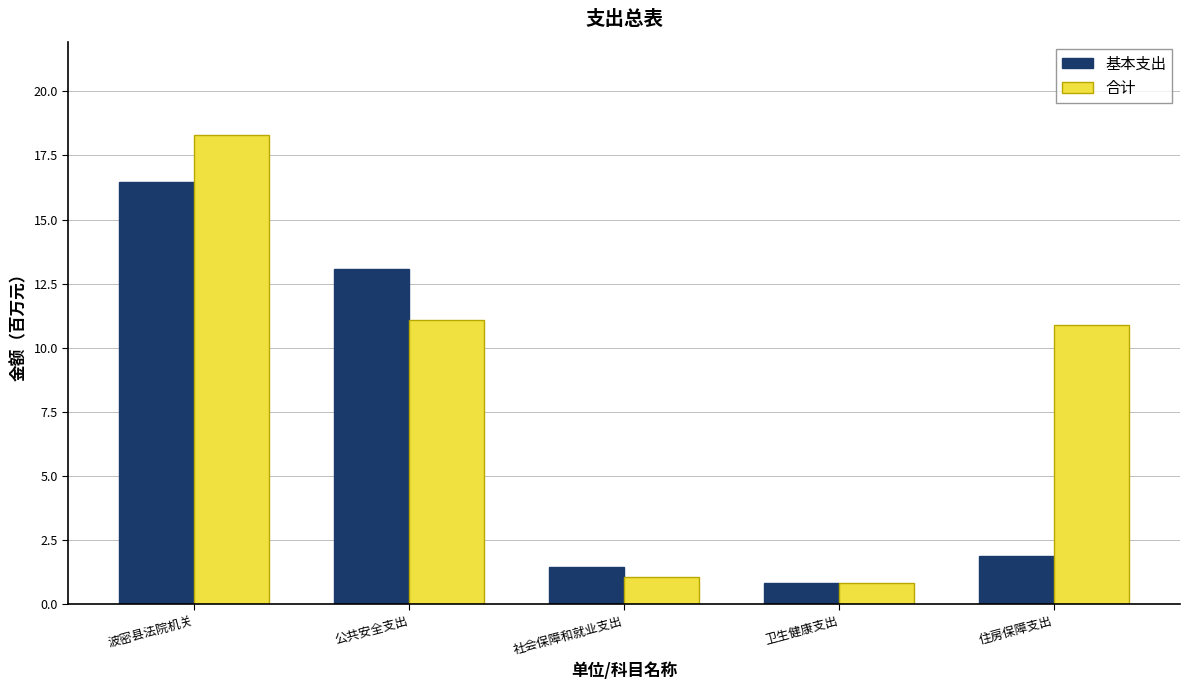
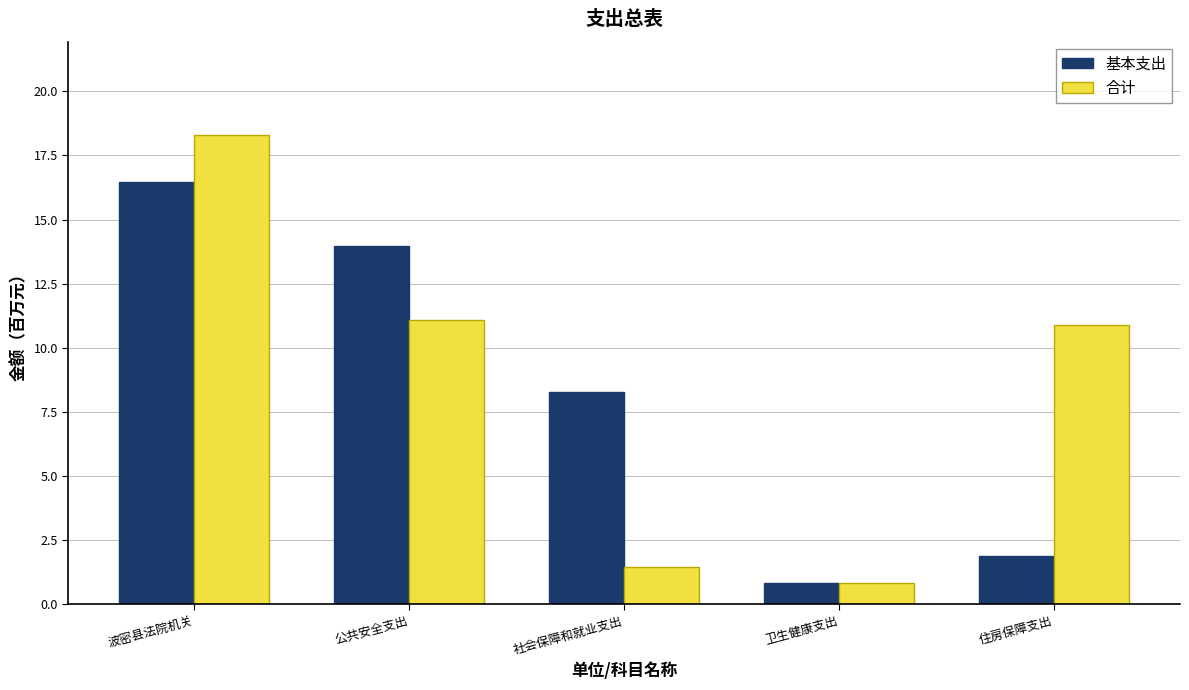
  {
    "基本支出": {
      "波密县法院机关": 16.5,
-     "公共安全支出": 13.1,
-     "社会保障和就业支出": 1.5,
+     "公共安全支出": 14.0,
+     "社会保障和就业支出": 8.3,
      "卫生健康支出": 0.8,
      "住房保障支出": 1.9
    },
    "合计": {
      "波密县法院机关": 18.3,
      "公共安全支出": 11.1,
-     "社会保障和就业支出": 1.1,
+     "社会保障和就业支出": 1.5,
      "卫生健康支出": 0.8,
      "住房保障支出": 10.9
    }
  }
